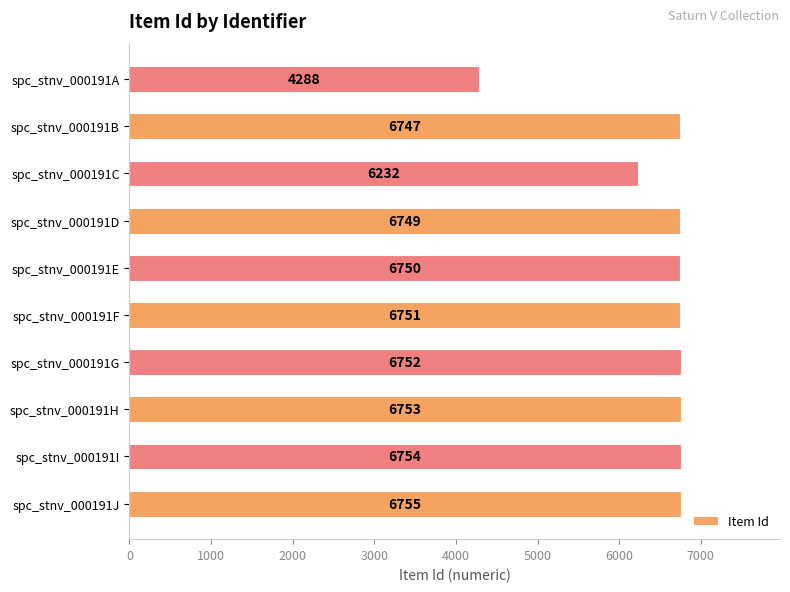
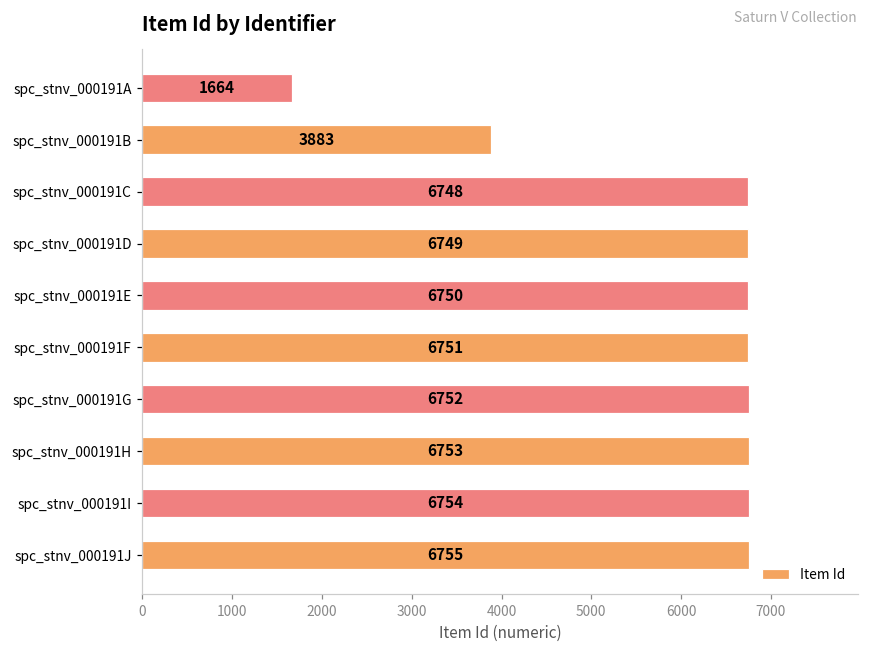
  {
-   "spc_stnv_000191A": 4288,
-   "spc_stnv_000191B": 6747,
-   "spc_stnv_000191C": 6232,
+   "spc_stnv_000191A": 1664,
+   "spc_stnv_000191B": 3883,
+   "spc_stnv_000191C": 6748,
    "spc_stnv_000191D": 6749,
    "spc_stnv_000191E": 6750,
    "spc_stnv_000191F": 6751,
    "spc_stnv_000191G": 6752,
    "spc_stnv_000191H": 6753,
    "spc_stnv_000191I": 6754,
    "spc_stnv_000191J": 6755
  }
